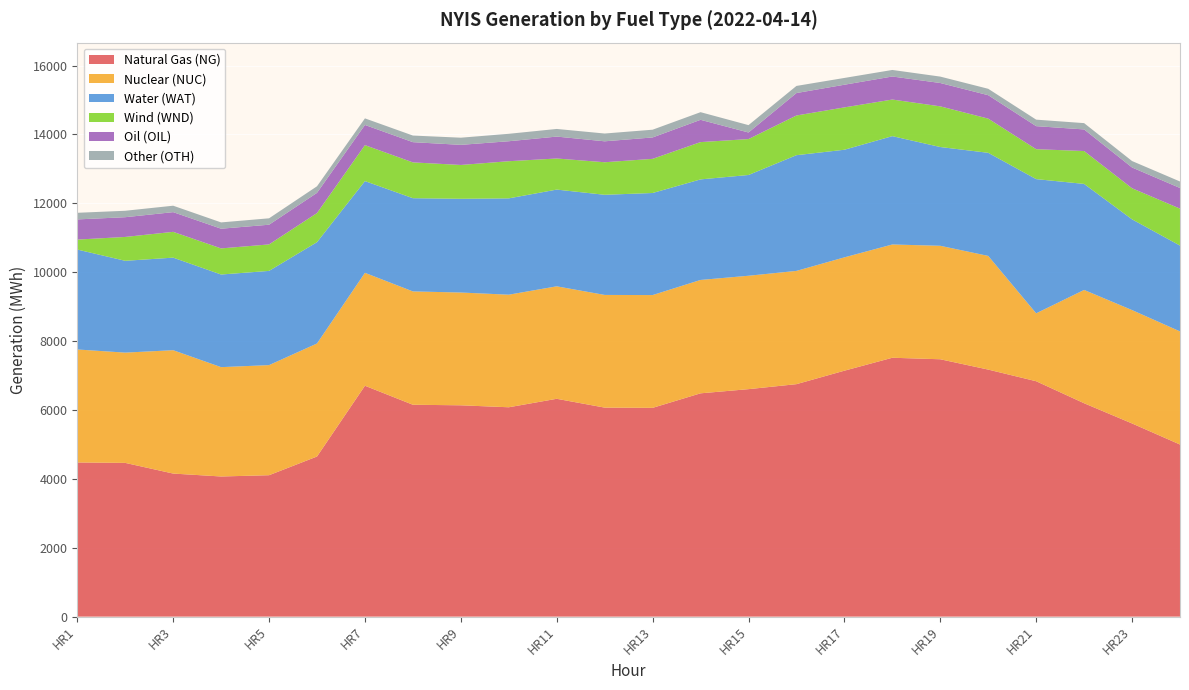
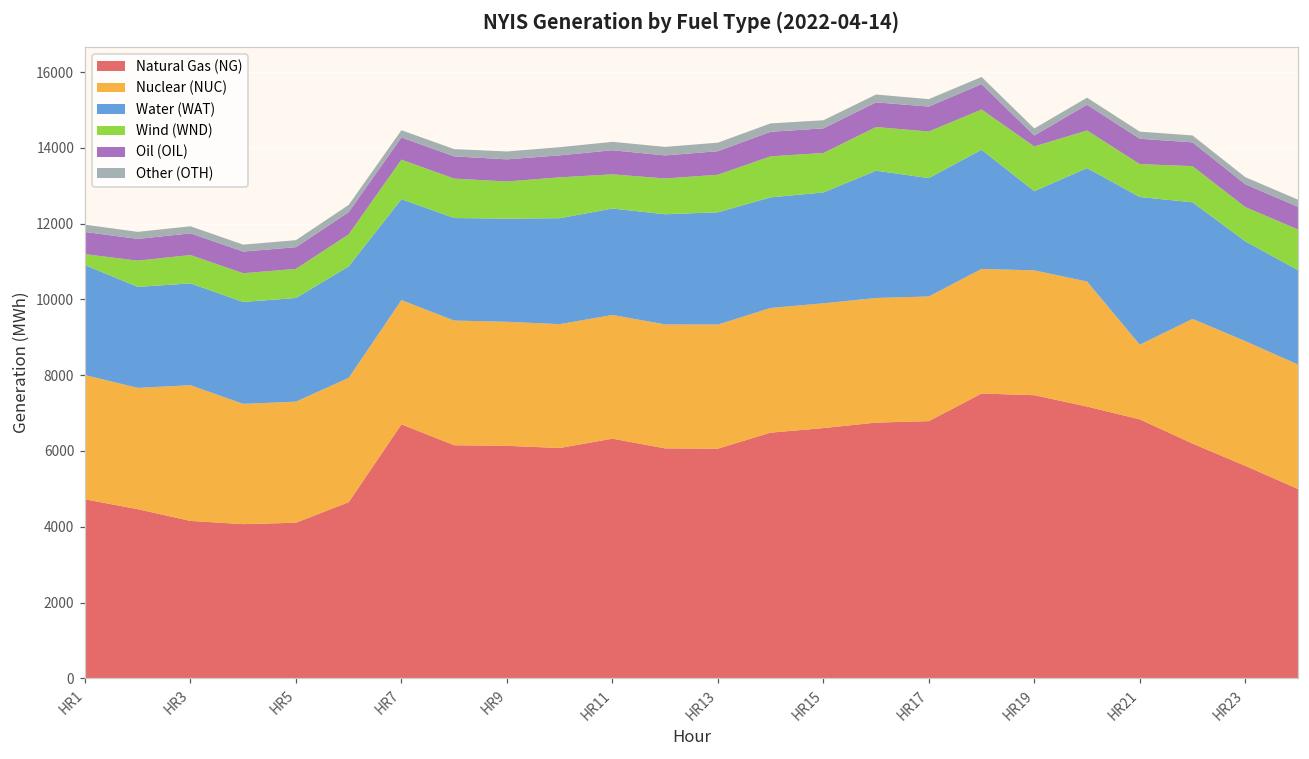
  {
    "Natural Gas (NG)": {
-     "HR1": 4500,
+     "HR1": 4700,
      "HR3": 4200,
      "HR5": 4100,
      "HR7": 6700,
      "HR9": 6100,
      "HR11": 6300,
      "HR13": 6100,
      "HR15": 6600,
-     "HR17": 7100,
+     "HR17": 6800,
      "HR19": 7500,
      "HR21": 6800,
      "HR23": 5600
    },
    "Nuclear (NUC)": {
      "HR1": 3300,
      "HR3": 3600,
      "HR5": 3200,
      "HR7": 3300,
      "HR9": 3300,
      "HR11": 3300,
      "HR13": 3300,
      "HR15": 3300,
      "HR17": 3300,
      "HR19": 3300,
      "HR21": 2000,
      "HR23": 3300
    },
    "Water (WAT)": {
      "HR1": 2900,
      "HR3": 2700,
      "HR5": 2700,
      "HR7": 2700,
      "HR9": 2700,
      "HR11": 2800,
      "HR13": 3000,
      "HR15": 2900,
      "HR17": 3100,
-     "HR19": 2900,
+     "HR19": 2100,
      "HR21": 3900,
      "HR23": 2600
    },
    "Wind (WND)": {
      "HR1": 300,
      "HR3": 700,
      "HR5": 800,
      "HR7": 1000,
      "HR9": 1000,
      "HR11": 900,
      "HR13": 1000,
      "HR15": 1000,
      "HR17": 1200,
      "HR19": 1200,
      "HR21": 900,
      "HR23": 900
    },
    "Oil (OIL)": {
      "HR1": 600,
      "HR3": 600,
      "HR5": 600,
      "HR7": 600,
      "HR9": 600,
      "HR11": 600,
      "HR13": 600,
-     "HR15": 200,
+     "HR15": 700,
      "HR17": 700,
-     "HR19": 700,
+     "HR19": 300,
      "HR21": 700,
      "HR23": 600
    },
    "Other (OTH)": {
      "HR1": 200,
      "HR3": 200,
      "HR5": 200,
      "HR7": 200,
      "HR9": 200,
      "HR11": 200,
      "HR13": 200,
      "HR15": 200,
      "HR17": 200,
      "HR19": 200,
      "HR21": 200,
      "HR23": 200
    }
  }
